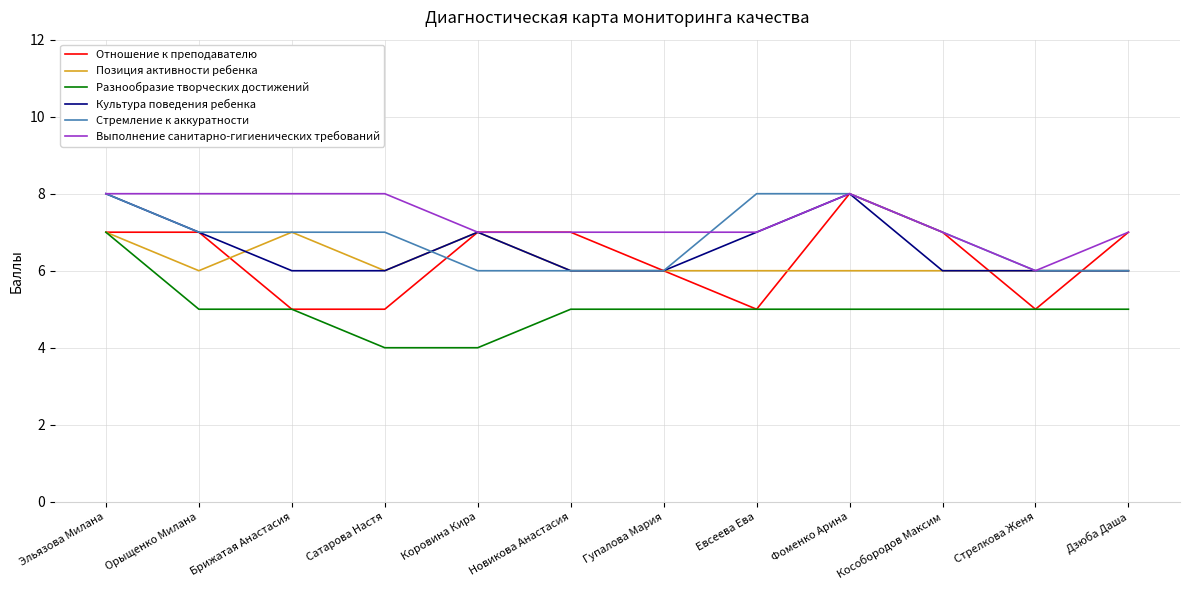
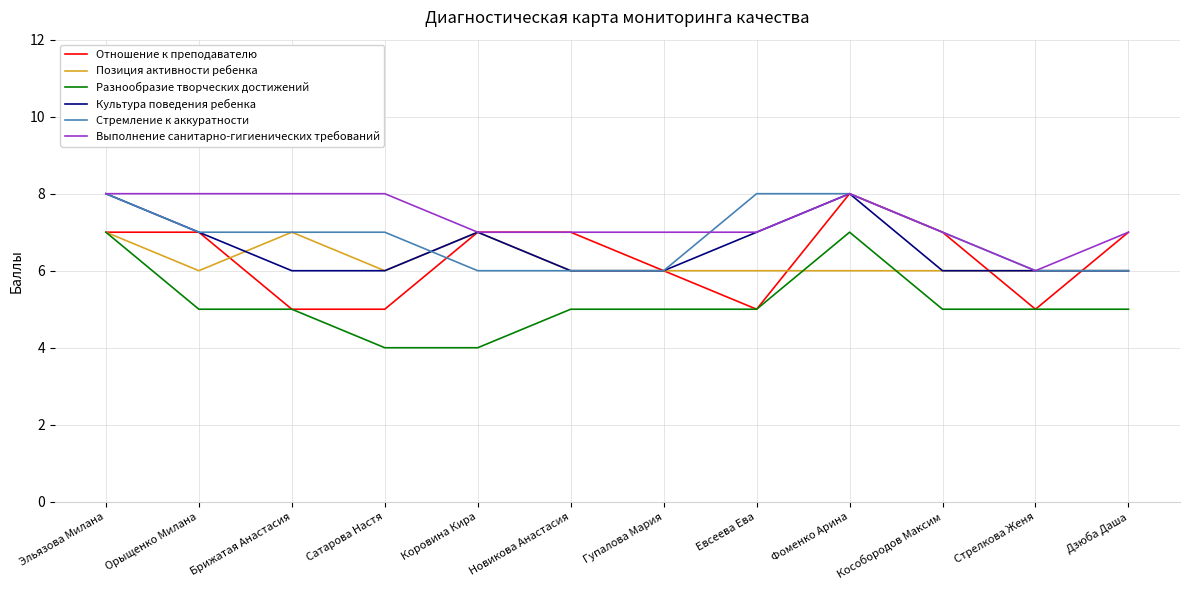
  {
    "Отношение к преподавателю": {
      "Сатарова Настя": 5
    },
    "Позиция активности ребенка": {
      "Орыщенко Милана": 6,
      "Евсеева Ева": 6,
      "Фоменко Арина": 6
    },
    "Разнообразие творческих достижений": {
      "Орыщенко Милана": 5,
      "Сатарова Настя": 4,
      "Коровина Кира": 4,
      "Новикова Анастасия": 5,
      "Гупалова Мария": 5,
-     "Фоменко Арина": 5,
+     "Фоменко Арина": 7,
      "Кособородов Максим": 5,
      "Дзюба Даша": 5
    },
    "Культура поведения ребенка": {
      "Брижатая Анастасия": 6
    },
    "Стремление к аккуратности": {
      "Сатарова Настя": 7,
      "Коровина Кира": 6,
      "Евсеева Ева": 8
    },
    "Выполнение санитарно-гигиенических требований": {
      "Орыщенко Милана": 8,
      "Брижатая Анастасия": 8,
      "Сатарова Настя": 8,
      "Гупалова Мария": 7
    }
  }
